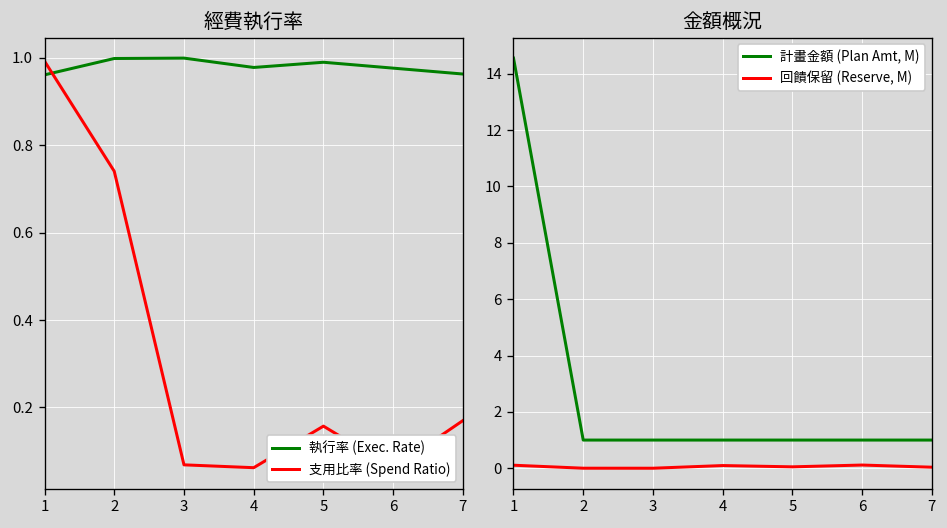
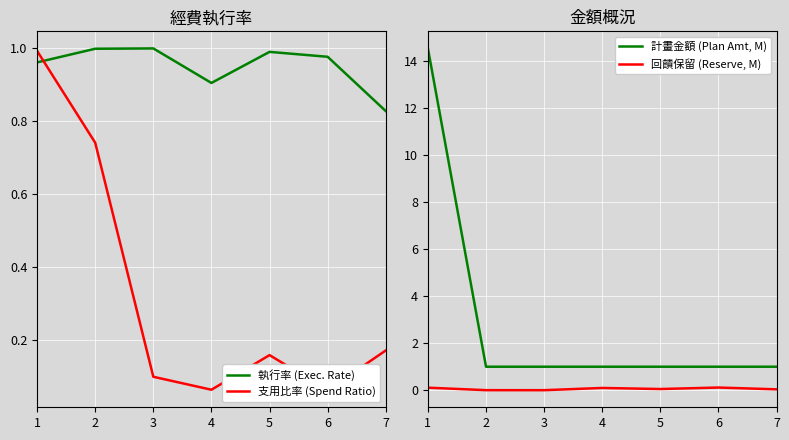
  {
    "經費執行率": {
      "執行率 (Exec. Rate)": {
        "1": 0.96,
        "2": 1.00,
        "3": 1.00,
-       "4": 0.98,
+       "4": 0.90,
        "5": 0.99,
        "6": 0.98,
-       "7": 0.96
+       "7": 0.83
      },
      "支用比率 (Spend Ratio)": {
        "1": 0.99,
        "2": 0.74,
-       "3": 0.07,
+       "3": 0.10,
        "4": 0.06,
        "5": 0.16,
        "7": 0.17
      }
    },
    "金額概況": {
      "計畫金額 (Plan Amt, M)": {
        "1": 14.6,
        "2": 1.0,
        "3": 1.0,
        "4": 1.0,
        "5": 1.0,
        "6": 1.0,
        "7": 1.0
      },
      "回饋保留 (Reserve, M)": {
        "1": 0.1,
        "2": 0.0,
        "3": 0.0,
        "4": 0.1,
        "5": 0.1,
        "6": 0.1,
        "7": 0.0
      }
    }
  }
